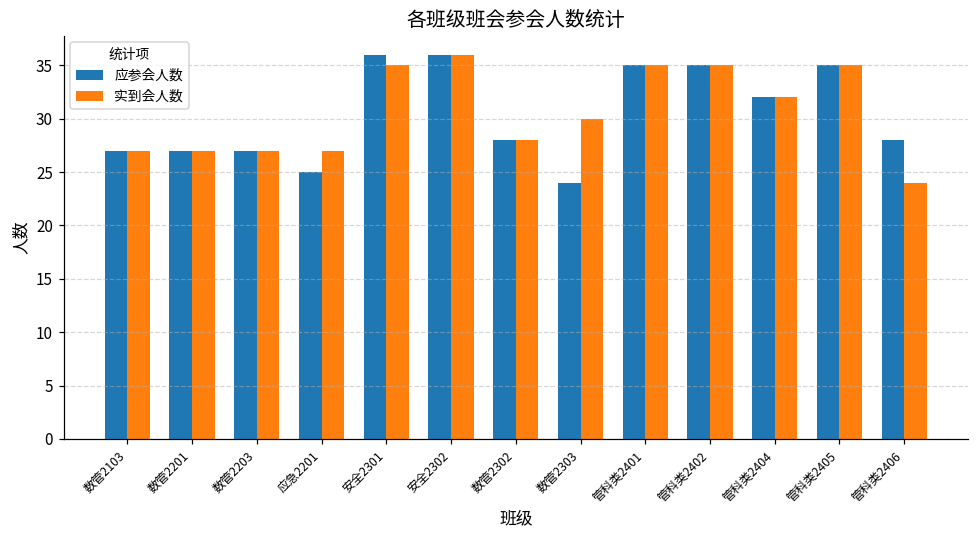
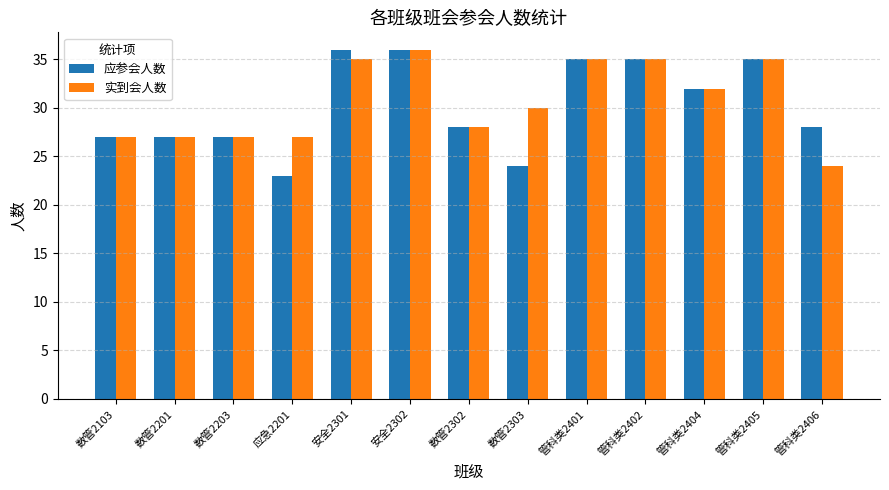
  {
    "应参会人数": {
      "数管2103": 27,
      "数管2201": 27,
      "数管2203": 27,
-     "应急2201": 25,
+     "应急2201": 23,
      "安全2301": 36,
      "安全2302": 36,
      "数管2302": 28,
      "数管2303": 24,
      "管科类2401": 35,
      "管科类2402": 35,
      "管科类2404": 32,
      "管科类2405": 35,
      "管科类2406": 28
    },
    "实到会人数": {
      "数管2103": 27,
      "数管2201": 27,
      "数管2203": 27,
      "应急2201": 27,
      "安全2301": 35,
      "安全2302": 36,
      "数管2302": 28,
      "数管2303": 30,
      "管科类2401": 35,
      "管科类2402": 35,
      "管科类2404": 32,
      "管科类2405": 35,
      "管科类2406": 24
    }
  }
